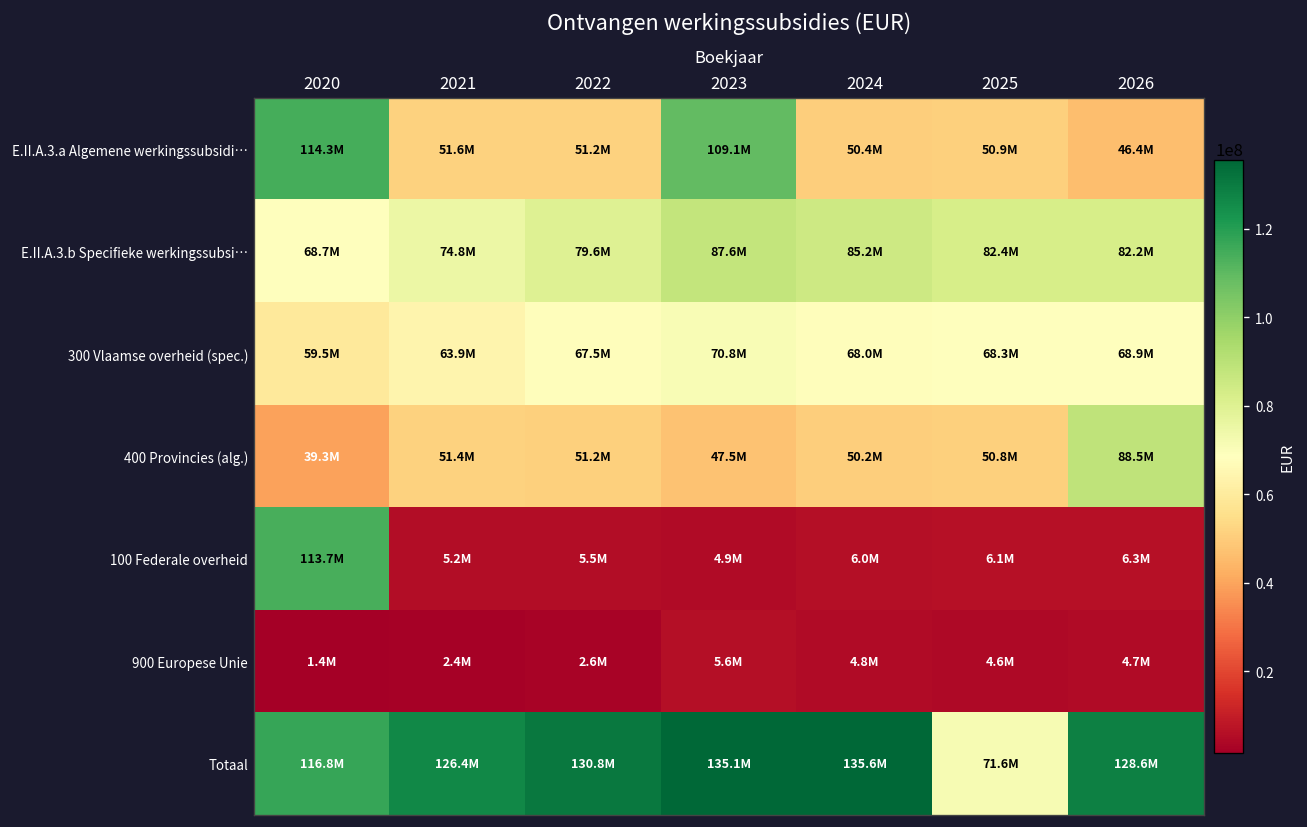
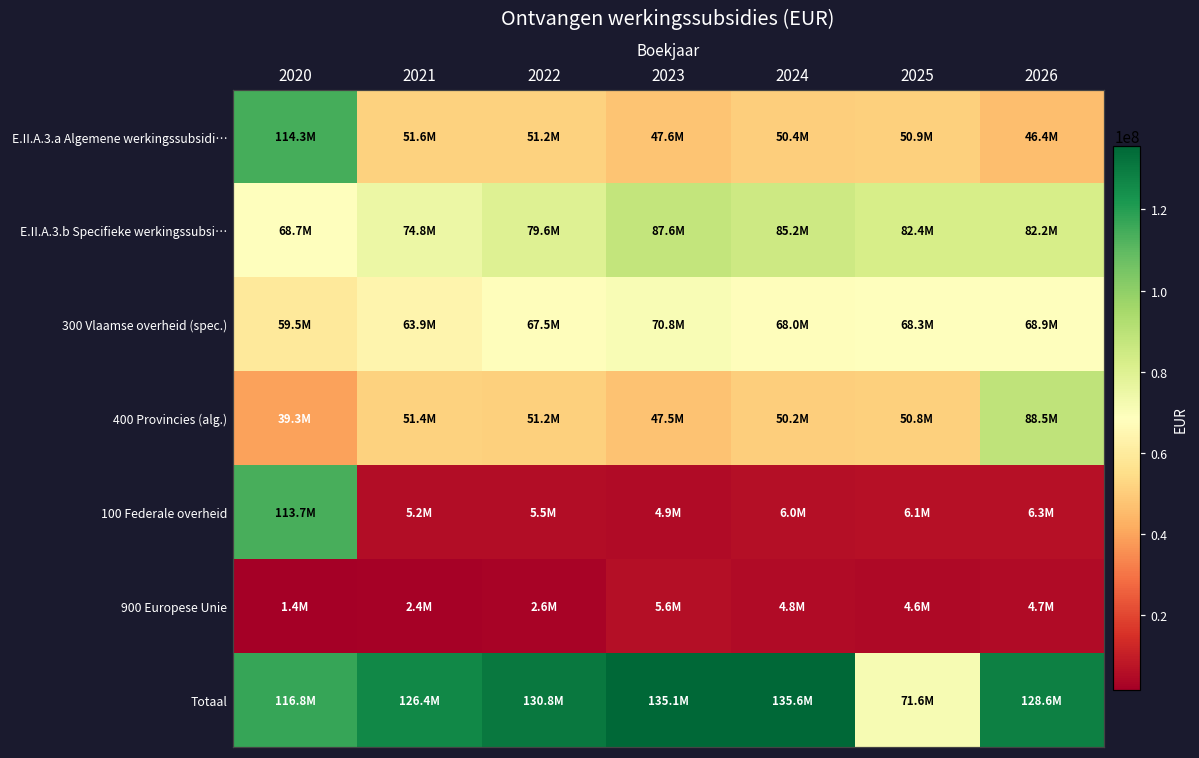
  {
    "E.II.A.3.a Algemene werkingssubsidi…": {
      "2020": "114.3M",
      "2021": "51.6M",
      "2022": "51.2M",
-     "2023": "109.1M",
+     "2023": "47.6M",
      "2024": "50.4M",
      "2025": "50.9M",
      "2026": "46.4M"
    },
    "E.II.A.3.b Specifieke werkingssubsi…": {
      "2020": "68.7M",
      "2021": "74.8M",
      "2022": "79.6M",
      "2023": "87.6M",
      "2024": "85.2M",
      "2025": "82.4M",
      "2026": "82.2M"
    },
    "300 Vlaamse overheid (spec.)": {
      "2020": "59.5M",
      "2021": "63.9M",
      "2022": "67.5M",
      "2023": "70.8M",
      "2024": "68.0M",
      "2025": "68.3M",
      "2026": "68.9M"
    },
    "400 Provincies (alg.)": {
      "2020": "39.3M",
      "2021": "51.4M",
      "2022": "51.2M",
      "2023": "47.5M",
      "2024": "50.2M",
      "2025": "50.8M",
      "2026": "88.5M"
    },
    "100 Federale overheid": {
      "2020": "113.7M",
      "2021": "5.2M",
      "2022": "5.5M",
      "2023": "4.9M",
      "2024": "6.0M",
      "2025": "6.1M",
      "2026": "6.3M"
    },
    "900 Europese Unie": {
      "2020": "1.4M",
      "2021": "2.4M",
      "2022": "2.6M",
      "2023": "5.6M",
      "2024": "4.8M",
      "2025": "4.6M",
      "2026": "4.7M"
    },
    "Totaal": {
      "2020": "116.8M",
      "2021": "126.4M",
      "2022": "130.8M",
      "2023": "135.1M",
      "2024": "135.6M",
      "2025": "71.6M",
      "2026": "128.6M"
    }
  }
